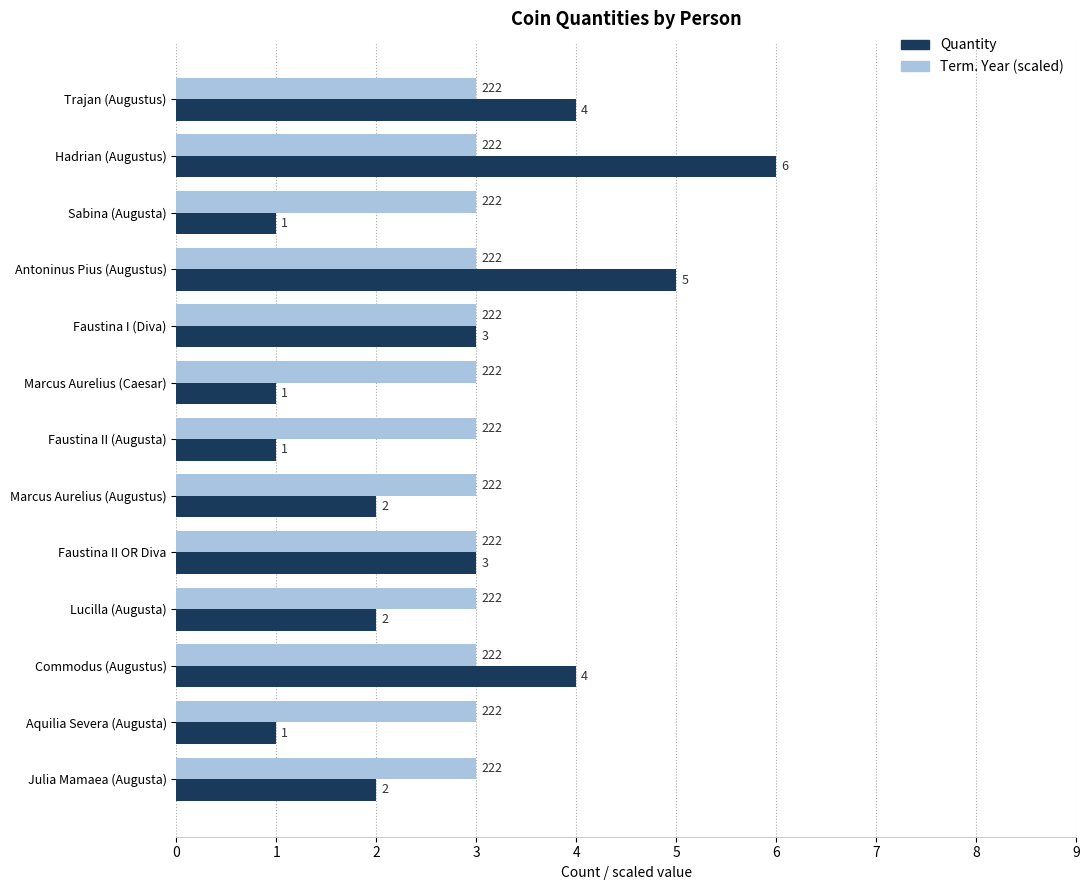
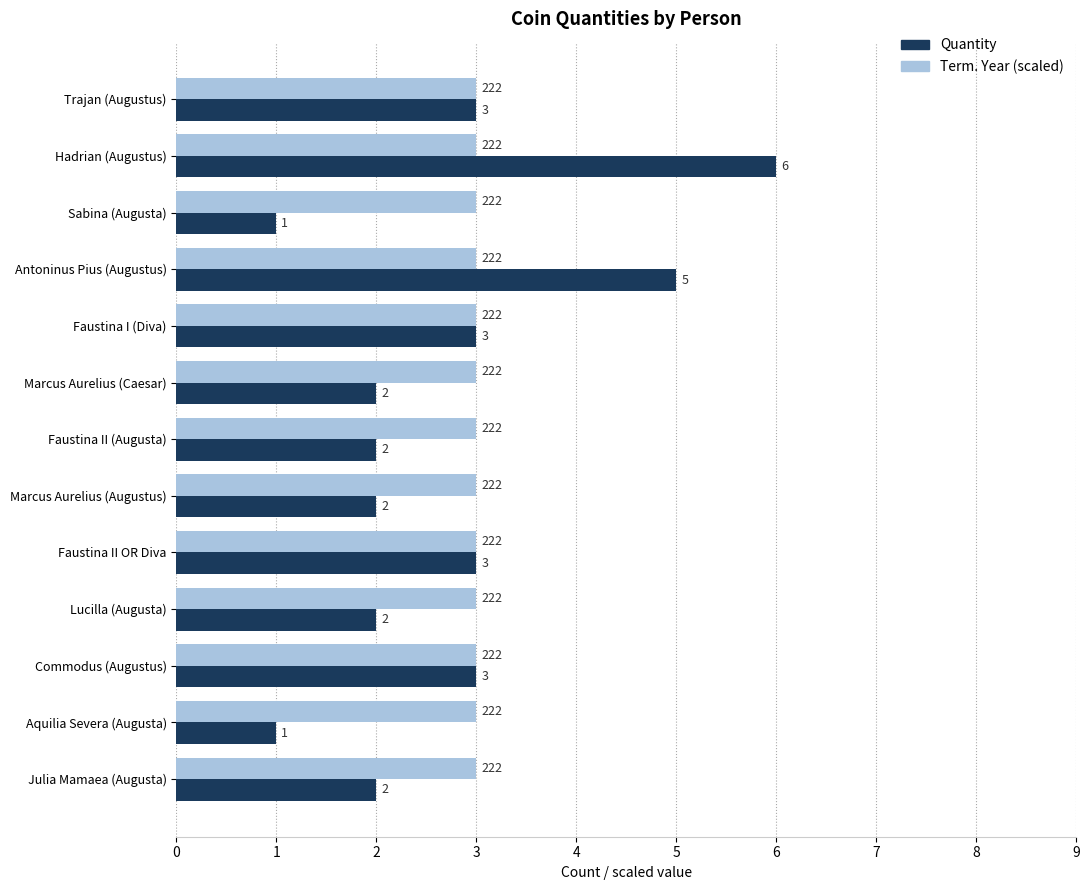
  {
    "Quantity": {
-     "Trajan (Augustus)": 4,
+     "Trajan (Augustus)": 3,
      "Hadrian (Augustus)": 6,
      "Sabina (Augusta)": 1,
      "Antoninus Pius (Augustus)": 5,
      "Faustina I (Diva)": 3,
-     "Marcus Aurelius (Caesar)": 1,
-     "Faustina II (Augusta)": 1,
+     "Marcus Aurelius (Caesar)": 2,
+     "Faustina II (Augusta)": 2,
      "Marcus Aurelius (Augustus)": 2,
      "Faustina II OR Diva": 3,
      "Lucilla (Augusta)": 2,
-     "Commodus (Augustus)": 4,
+     "Commodus (Augustus)": 3,
      "Aquilia Severa (Augusta)": 1,
      "Julia Mamaea (Augusta)": 2
    }
  }
